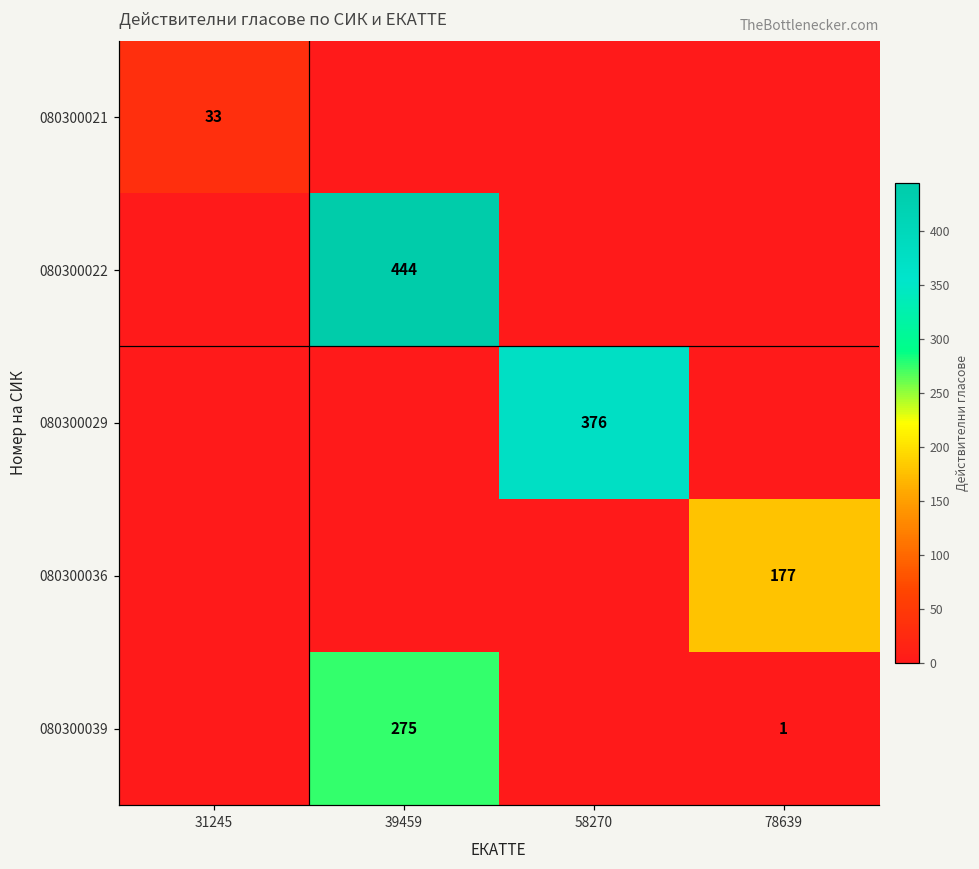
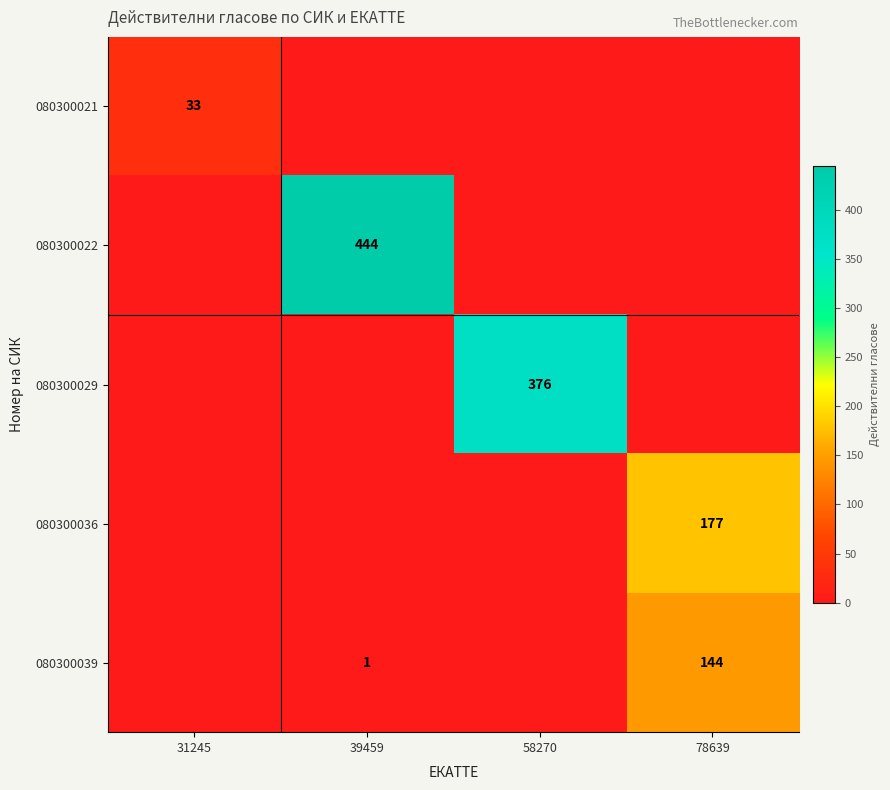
  {
    "080300021": {
      "31245": 33
    },
    "080300022": {
      "39459": 444
    },
    "080300029": {
      "58270": 376
    },
    "080300036": {
      "78639": 177
    },
    "080300039": {
-     "39459": 275,
-     "78639": 1
+     "39459": 1,
+     "78639": 144
    }
  }
